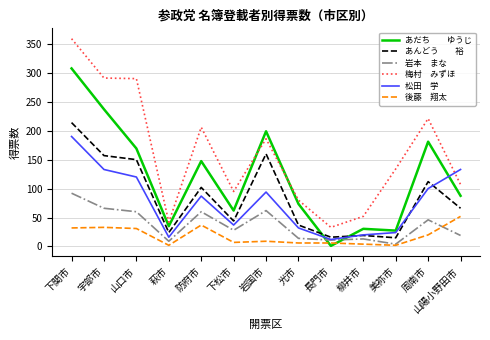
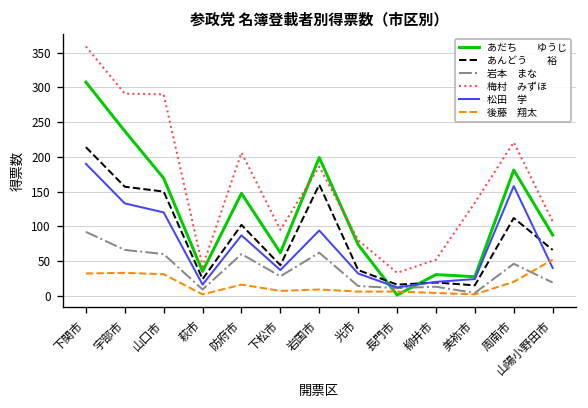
  {
    "あだち ゆうじ": {
      "下関市": 310,
      "宇部市": 240,
      "山口市": 170,
      "萩市": 40,
      "防府市": 150,
      "下松市": 60,
      "岩国市": 200,
      "光市": 70,
      "長門市": 0,
      "柳井市": 30,
      "周南市": 180,
      "山陽小野田市": 90
    },
    "あんどう 裕": {
      "下関市": 210,
      "宇部市": 160,
      "山口市": 150,
      "萩市": 20,
      "防府市": 100,
      "下松市": 40,
      "岩国市": 160,
      "光市": 40,
      "美祢市": 20,
      "周南市": 110,
      "山陽小野田市": 70
    },
    "岩本 まな": {
      "下関市": 90,
      "宇部市": 70,
      "山口市": 60,
      "萩市": 10,
      "防府市": 60,
      "下松市": 30,
      "岩国市": 60,
      "光市": 10,
      "柳井市": 10,
      "周南市": 50,
      "山陽小野田市": 20
    },
    "梅村 みずほ": {
      "下関市": 360,
      "宇部市": 290,
      "山口市": 290,
      "萩市": 40,
      "防府市": 210,
      "下松市": 100,
      "岩国市": 190,
      "光市": 80,
      "長門市": 30,
      "柳井市": 50,
      "美祢市": 130,
      "周南市": 220,
      "山陽小野田市": 110
    },
    "松田 学": {
      "下関市": 190,
      "宇部市": 130,
      "山口市": 120,
      "萩市": 20,
      "防府市": 90,
      "下松市": 40,
      "岩国市": 90,
      "光市": 30,
-     "周南市": 100,
-     "山陽小野田市": 130
+     "周南市": 160,
+     "山陽小野田市": 40
    },
    "後藤 翔太": {
      "下関市": 30,
      "宇部市": 30,
      "山口市": 30,
      "萩市": 0,
-     "防府市": 40,
+     "防府市": 20,
      "下松市": 10,
      "岩国市": 10,
      "光市": 10,
      "長門市": 10,
      "柳井市": 0,
      "周南市": 20,
      "山陽小野田市": 50
    }
  }
